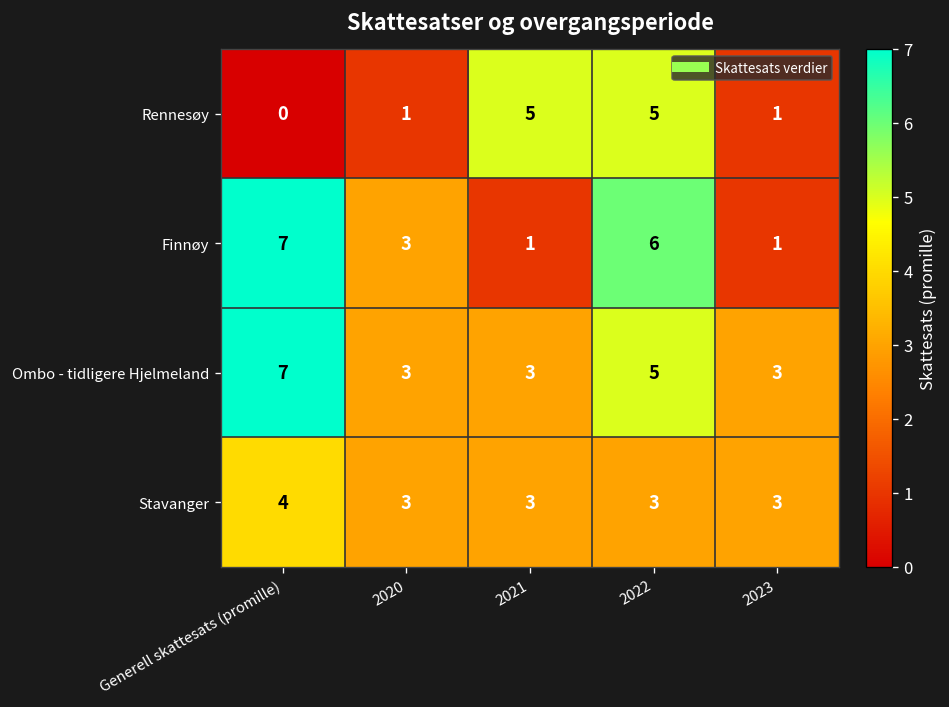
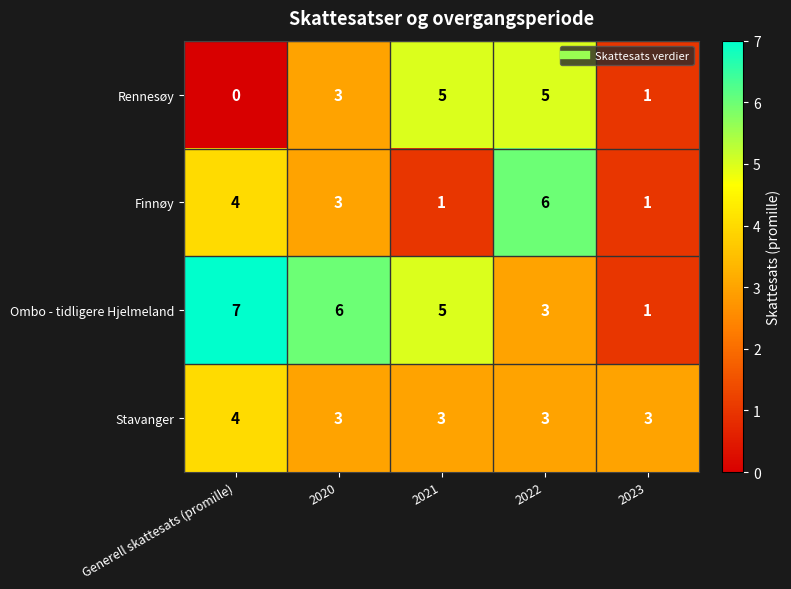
  {
    "Rennesøy": {
      "Generell skattesats (promille)": 0,
-     "2020": 1,
+     "2020": 3,
      "2021": 5,
      "2022": 5,
      "2023": 1
    },
    "Finnøy": {
-     "Generell skattesats (promille)": 7,
+     "Generell skattesats (promille)": 4,
      "2020": 3,
      "2021": 1,
      "2022": 6,
      "2023": 1
    },
    "Ombo - tidligere Hjelmeland": {
      "Generell skattesats (promille)": 7,
-     "2020": 3,
-     "2021": 3,
-     "2022": 5,
-     "2023": 3
+     "2020": 6,
+     "2021": 5,
+     "2022": 3,
+     "2023": 1
    },
    "Stavanger": {
      "Generell skattesats (promille)": 4,
      "2020": 3,
      "2021": 3,
      "2022": 3,
      "2023": 3
    }
  }
